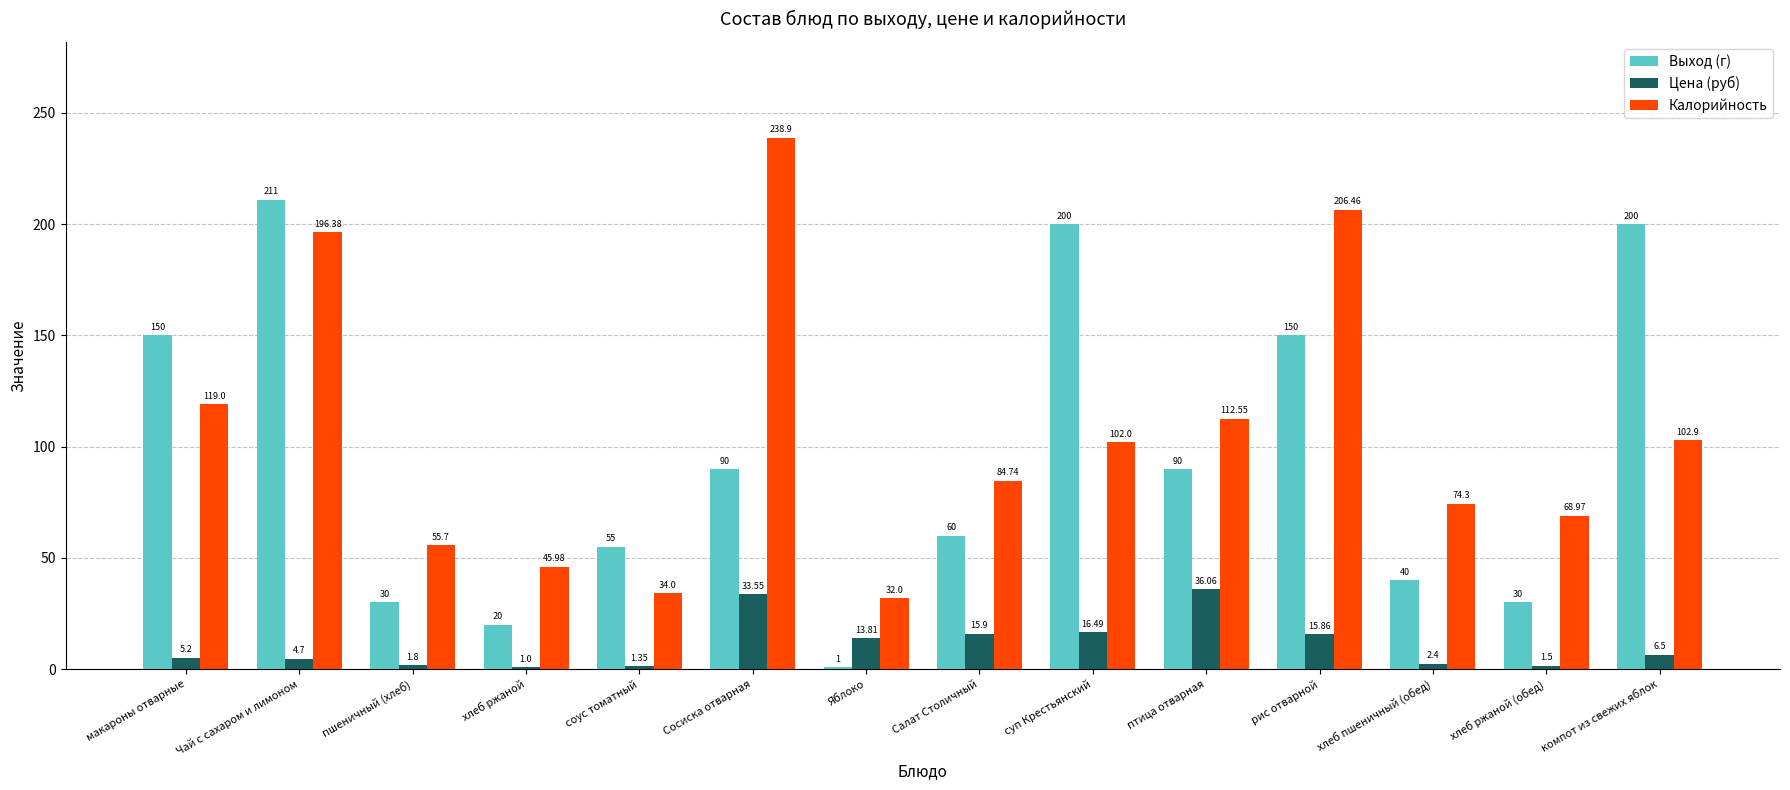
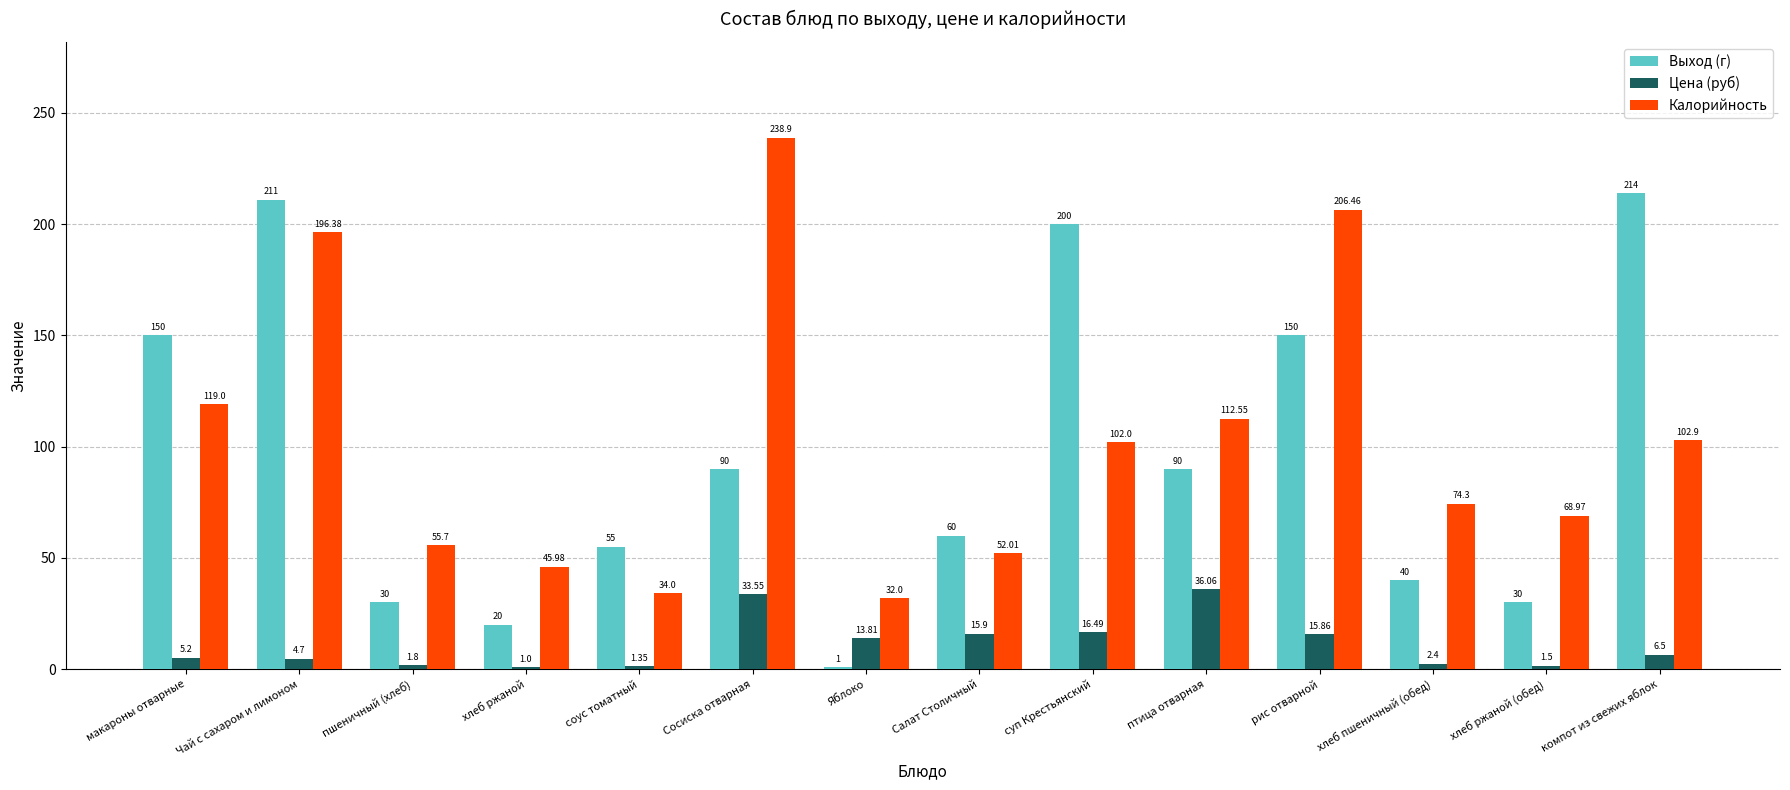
  {
    "Выход (г)": {
      "макароны отварные": 150,
      "Чай с сахаром и лимоном": 211,
      "пшеничный (хлеб)": 30,
      "хлеб ржаной": 20,
      "соус томатный": 55,
      "Сосиска отварная": 90,
      "Яблоко": 1,
      "Салат Столичный": 60,
      "суп Крестьянский": 200,
      "птица отварная": 90,
      "рис отварной": 150,
      "хлеб пшеничный (обед)": 40,
      "хлеб ржаной (обед)": 30,
-     "компот из свежих яблок": 200
+     "компот из свежих яблок": 214
    },
    "Цена (руб)": {
      "макароны отварные": 5.2,
      "Чай с сахаром и лимоном": 4.7,
      "пшеничный (хлеб)": 1.8,
      "хлеб ржаной": 1.0,
      "соус томатный": 1.35,
      "Сосиска отварная": 33.55,
      "Яблоко": 13.81,
      "Салат Столичный": 15.9,
      "суп Крестьянский": 16.49,
      "птица отварная": 36.06,
      "рис отварной": 15.86,
      "хлеб пшеничный (обед)": 2.4,
      "хлеб ржаной (обед)": 1.5,
      "компот из свежих яблок": 6.5
    },
    "Калорийность": {
      "макароны отварные": 119.0,
      "Чай с сахаром и лимоном": 196.38,
      "пшеничный (хлеб)": 55.7,
      "хлеб ржаной": 45.98,
      "соус томатный": 34.0,
      "Сосиска отварная": 238.9,
      "Яблоко": 32.0,
-     "Салат Столичный": 84.74,
+     "Салат Столичный": 52.01,
      "суп Крестьянский": 102.0,
      "птица отварная": 112.55,
      "рис отварной": 206.46,
      "хлеб пшеничный (обед)": 74.3,
      "хлеб ржаной (обед)": 68.97,
      "компот из свежих яблок": 102.9
    }
  }
